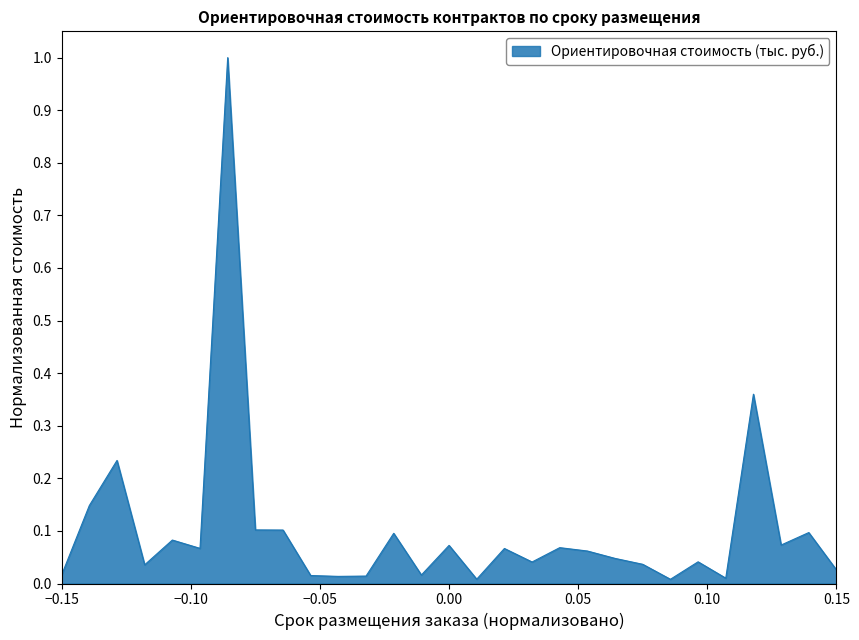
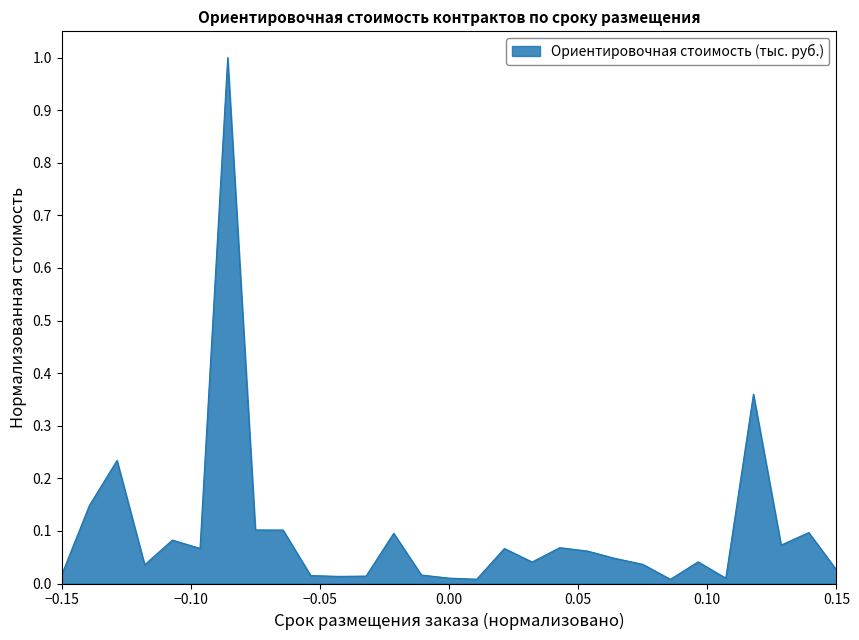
  {
    "−0.15": 0.02,
-   "0.00": 0.07,
+   "0.00": 0.01,
    "0.15": 0.03
  }
